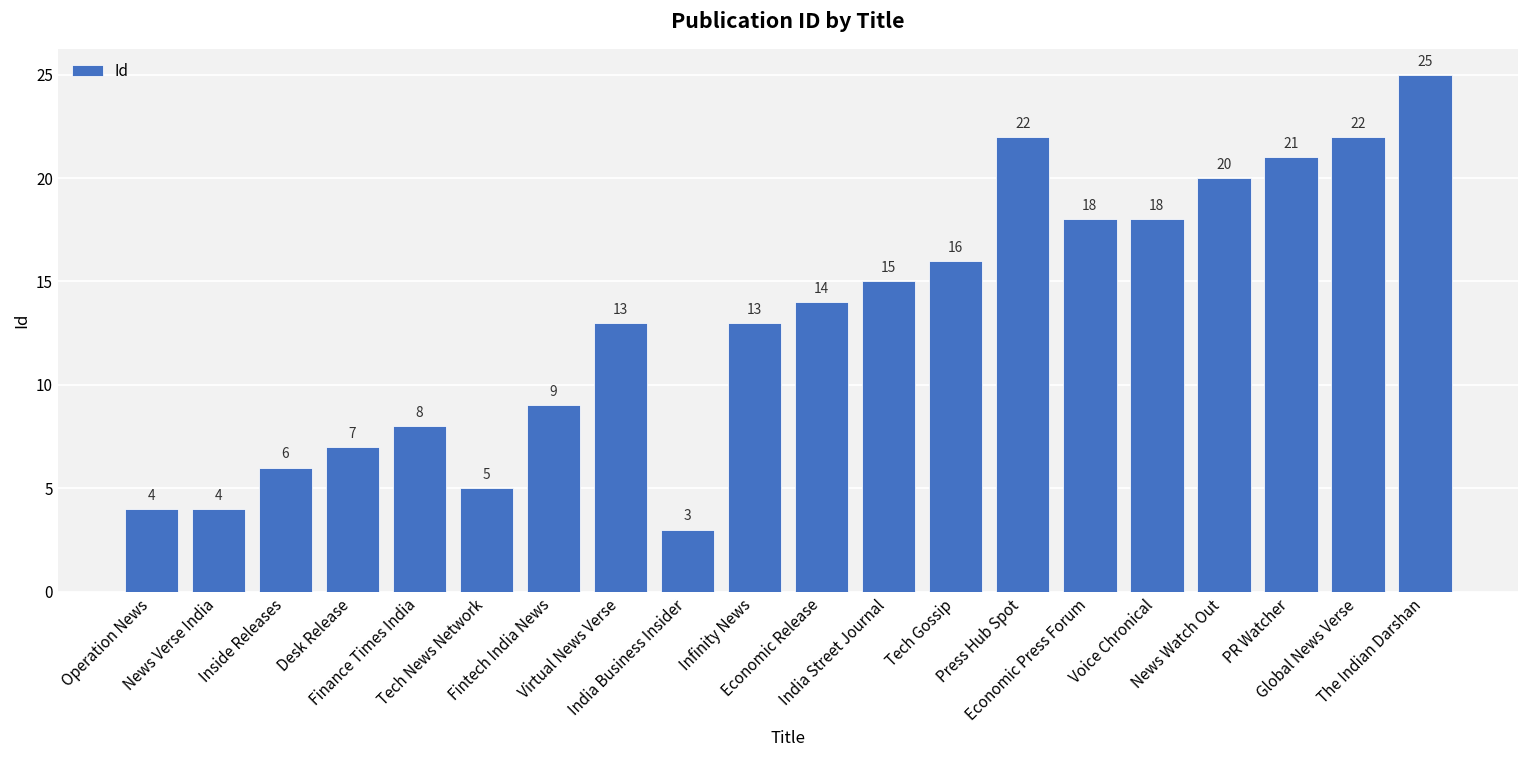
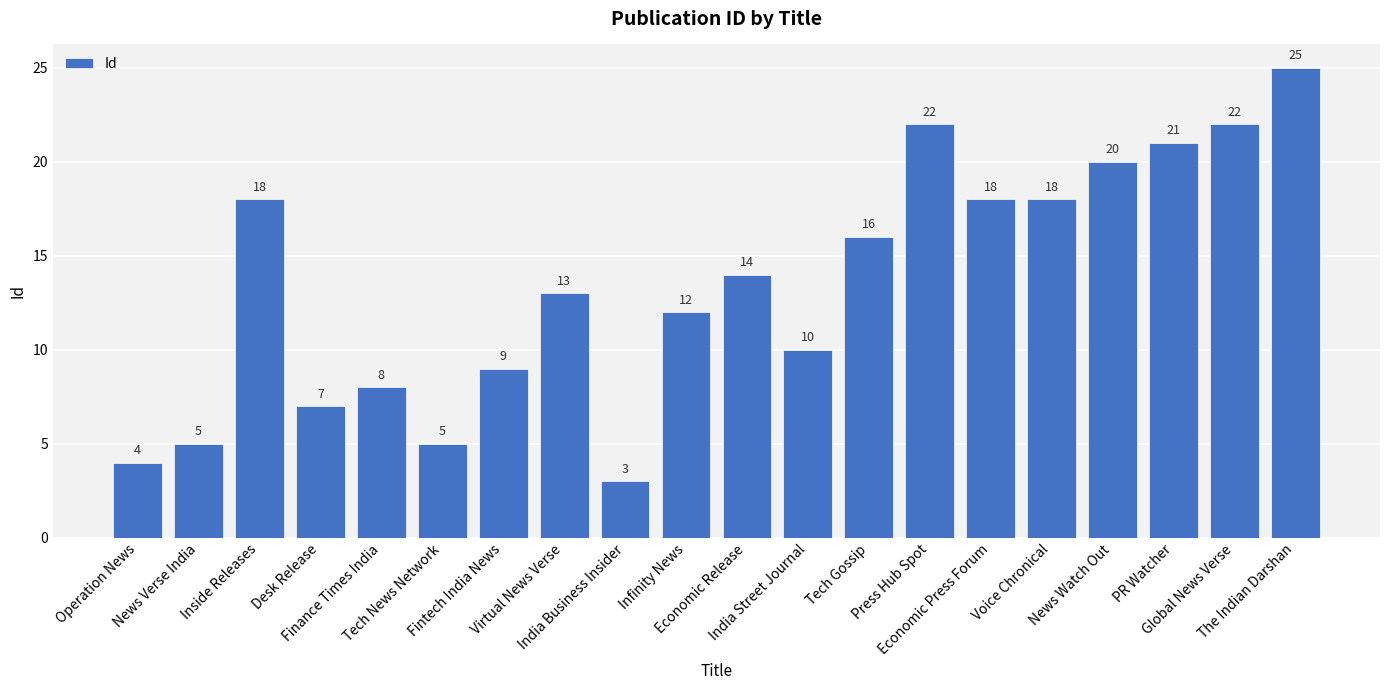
  {
    "Operation News": 4,
-   "News Verse India": 4,
-   "Inside Releases": 6,
+   "News Verse India": 5,
+   "Inside Releases": 18,
    "Desk Release": 7,
    "Finance Times India": 8,
    "Tech News Network": 5,
    "Fintech India News": 9,
    "Virtual News Verse": 13,
    "India Business Insider": 3,
-   "Infinity News": 13,
+   "Infinity News": 12,
    "Economic Release": 14,
-   "India Street Journal": 15,
+   "India Street Journal": 10,
    "Tech Gossip": 16,
    "Press Hub Spot": 22,
    "Economic Press Forum": 18,
    "Voice Chronical": 18,
    "News Watch Out": 20,
    "PR Watcher": 21,
    "Global News Verse": 22,
    "The Indian Darshan": 25
  }
